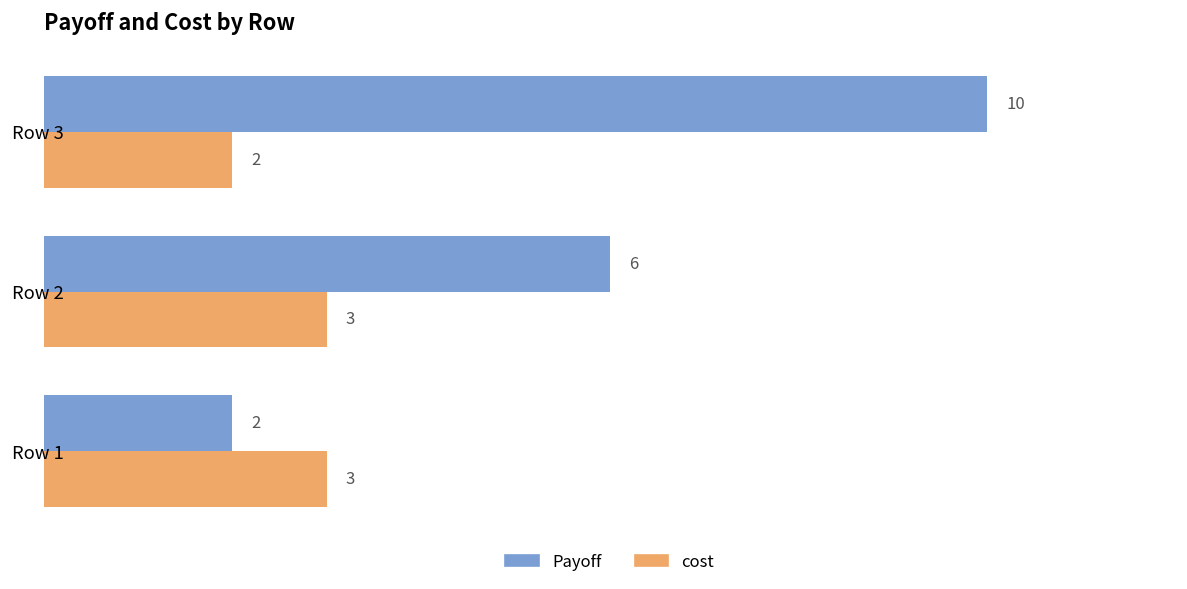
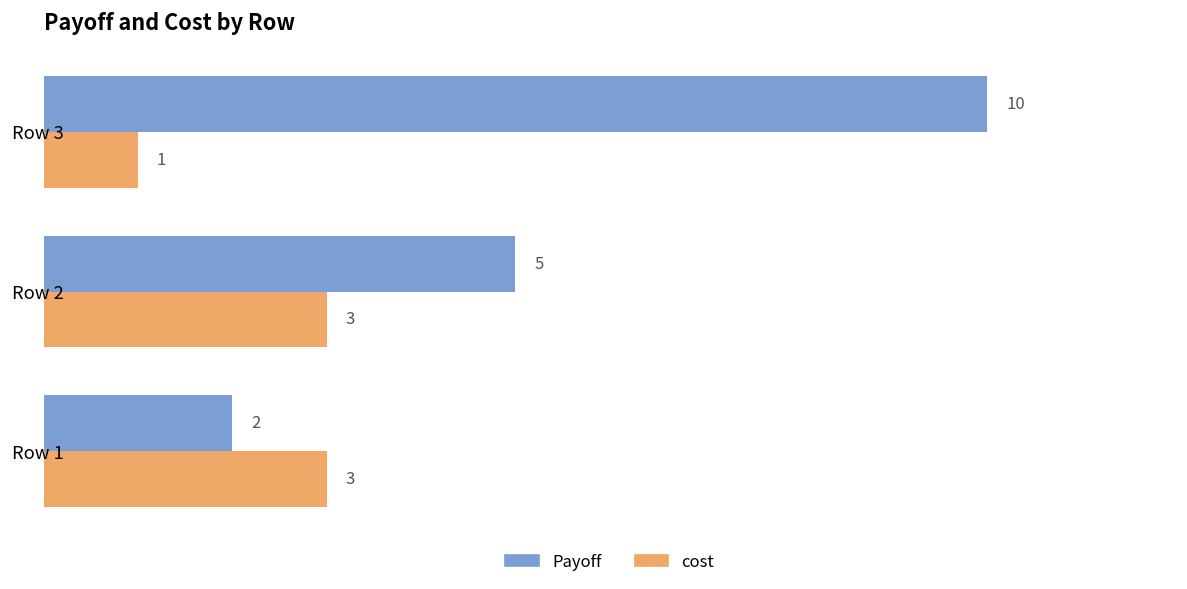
  {
    "Payoff": {
      "Row 3": 10,
-     "Row 2": 6,
+     "Row 2": 5,
      "Row 1": 2
    },
    "cost": {
-     "Row 3": 2,
+     "Row 3": 1,
      "Row 2": 3,
      "Row 1": 3
    }
  }
